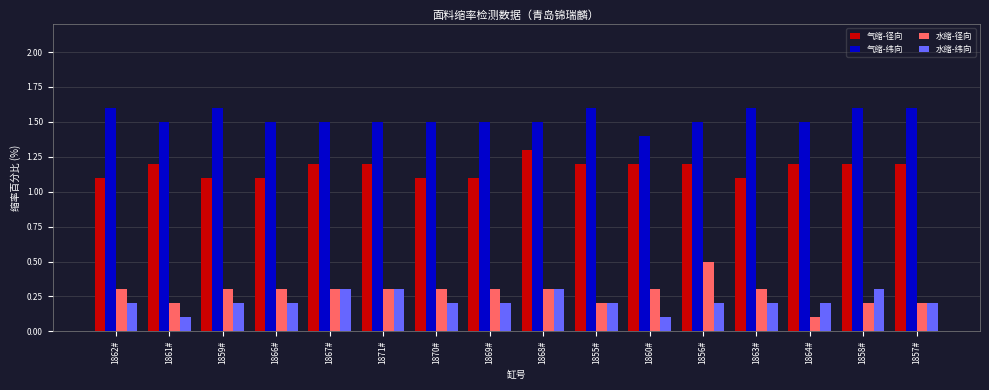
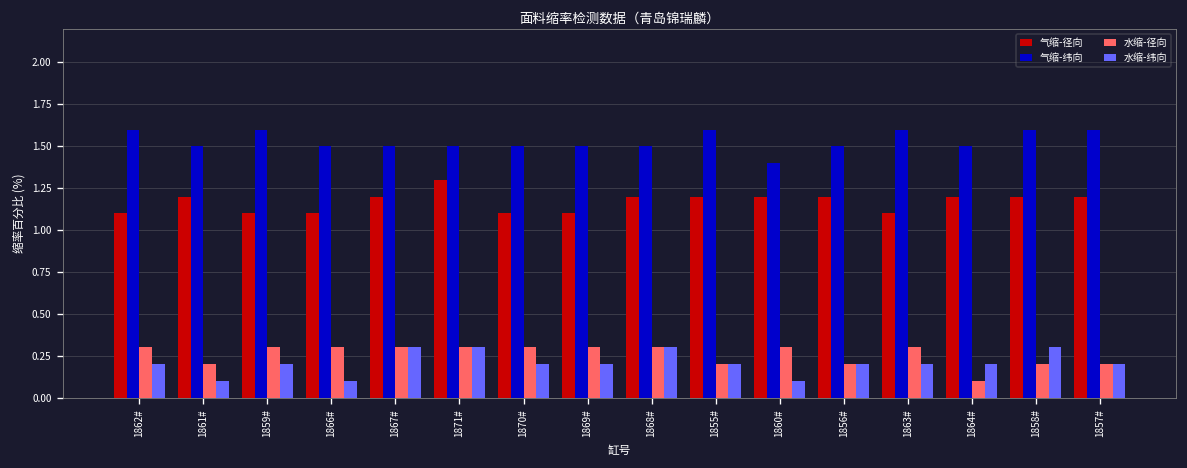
  {
    "气缩-径向": {
      "1862#": 1.1,
      "1861#": 1.2,
      "1859#": 1.1,
      "1866#": 1.1,
      "1867#": 1.2,
-     "1871#": 1.2,
+     "1871#": 1.3,
      "1870#": 1.1,
      "1869#": 1.1,
-     "1868#": 1.3,
+     "1868#": 1.2,
      "1855#": 1.2,
      "1860#": 1.2,
      "1856#": 1.2,
      "1863#": 1.1,
      "1864#": 1.2,
      "1858#": 1.2,
      "1857#": 1.2
    },
    "气缩-纬向": {
      "1862#": 1.6,
      "1861#": 1.5,
      "1859#": 1.6,
      "1866#": 1.5,
      "1867#": 1.5,
      "1871#": 1.5,
      "1870#": 1.5,
      "1869#": 1.5,
      "1868#": 1.5,
      "1855#": 1.6,
      "1860#": 1.4,
      "1856#": 1.5,
      "1863#": 1.6,
      "1864#": 1.5,
      "1858#": 1.6,
      "1857#": 1.6
    },
    "水缩-径向": {
      "1862#": 0.3,
      "1861#": 0.2,
      "1859#": 0.3,
      "1866#": 0.3,
      "1867#": 0.3,
      "1871#": 0.3,
      "1870#": 0.3,
      "1869#": 0.3,
      "1868#": 0.3,
      "1855#": 0.2,
      "1860#": 0.3,
-     "1856#": 0.5,
+     "1856#": 0.2,
      "1863#": 0.3,
      "1864#": 0.1,
      "1858#": 0.2,
      "1857#": 0.2
    },
    "水缩-纬向": {
      "1862#": 0.2,
      "1861#": 0.1,
      "1859#": 0.2,
-     "1866#": 0.2,
+     "1866#": 0.1,
      "1867#": 0.3,
      "1871#": 0.3,
      "1870#": 0.2,
      "1869#": 0.2,
      "1868#": 0.3,
      "1855#": 0.2,
      "1860#": 0.1,
      "1856#": 0.2,
      "1863#": 0.2,
      "1864#": 0.2,
      "1858#": 0.3,
      "1857#": 0.2
    }
  }
